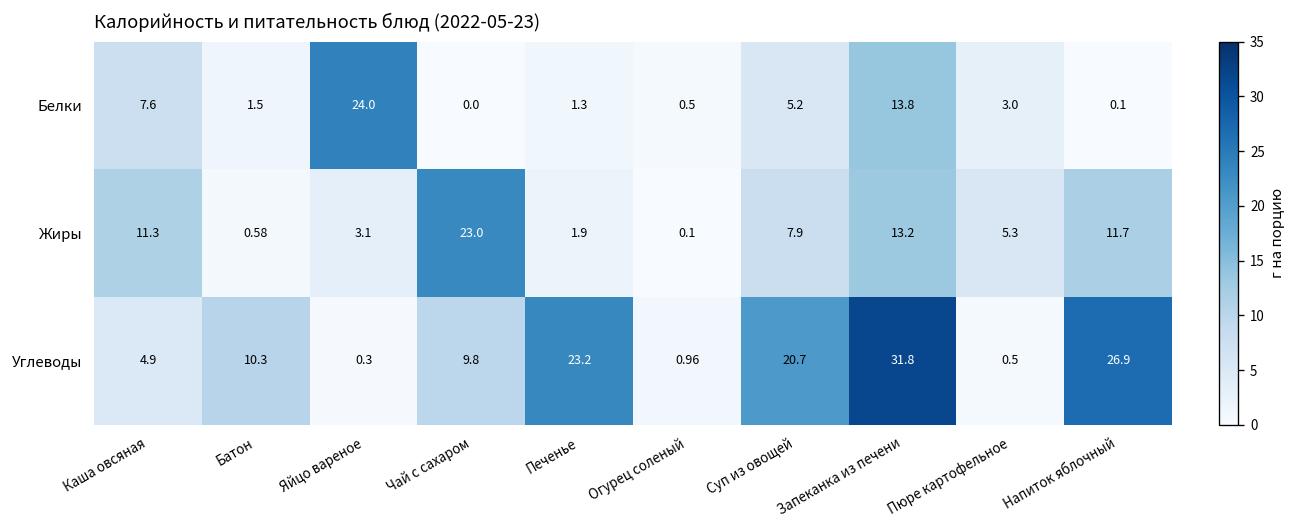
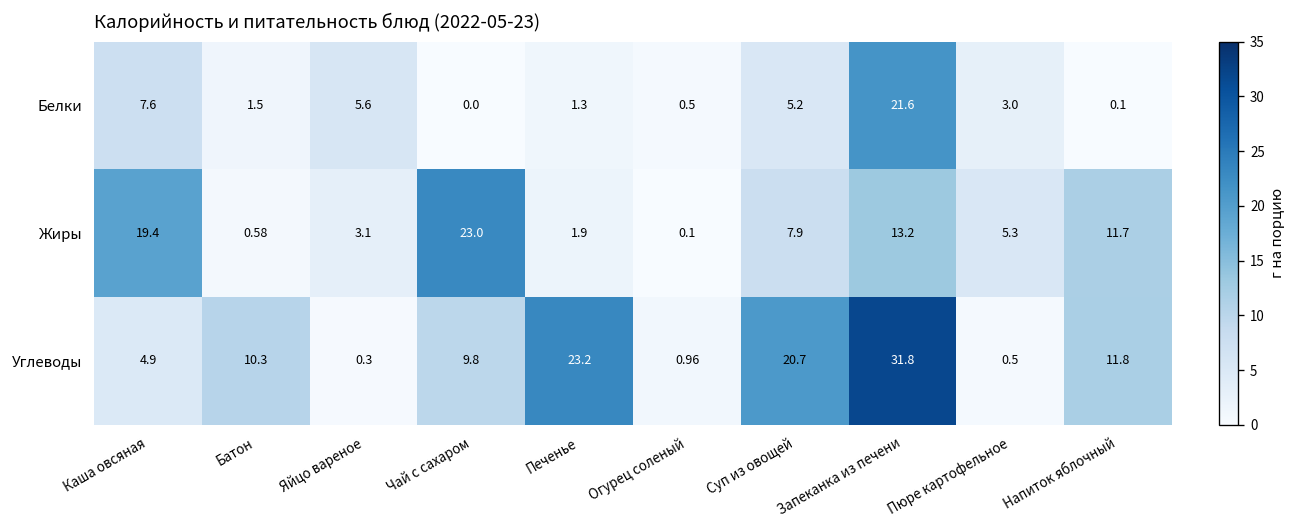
  {
    "Белки": {
      "Каша овсяная": 7.6,
      "Батон": 1.5,
-     "Яйцо вареное": 24.0,
+     "Яйцо вареное": 5.6,
      "Чай с сахаром": 0.0,
      "Печенье": 1.3,
      "Огурец соленый": 0.5,
      "Суп из овощей": 5.2,
-     "Запеканка из печени": 13.8,
+     "Запеканка из печени": 21.6,
      "Пюре картофельное": 3.0,
      "Напиток яблочный": 0.1
    },
    "Жиры": {
-     "Каша овсяная": 11.3,
+     "Каша овсяная": 19.4,
      "Батон": 0.58,
      "Яйцо вареное": 3.1,
      "Чай с сахаром": 23.0,
      "Печенье": 1.9,
      "Огурец соленый": 0.1,
      "Суп из овощей": 7.9,
      "Запеканка из печени": 13.2,
      "Пюре картофельное": 5.3,
      "Напиток яблочный": 11.7
    },
    "Углеводы": {
      "Каша овсяная": 4.9,
      "Батон": 10.3,
      "Яйцо вареное": 0.3,
      "Чай с сахаром": 9.8,
      "Печенье": 23.2,
      "Огурец соленый": 0.96,
      "Суп из овощей": 20.7,
      "Запеканка из печени": 31.8,
      "Пюре картофельное": 0.5,
-     "Напиток яблочный": 26.9
+     "Напиток яблочный": 11.8
    }
  }
